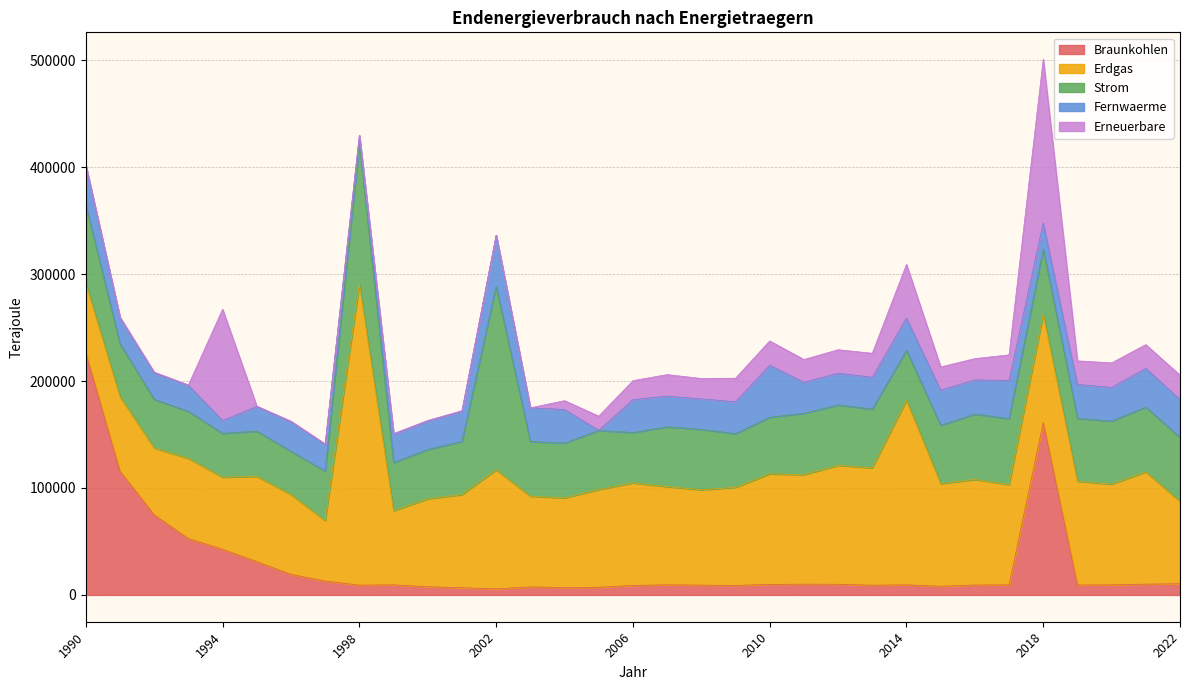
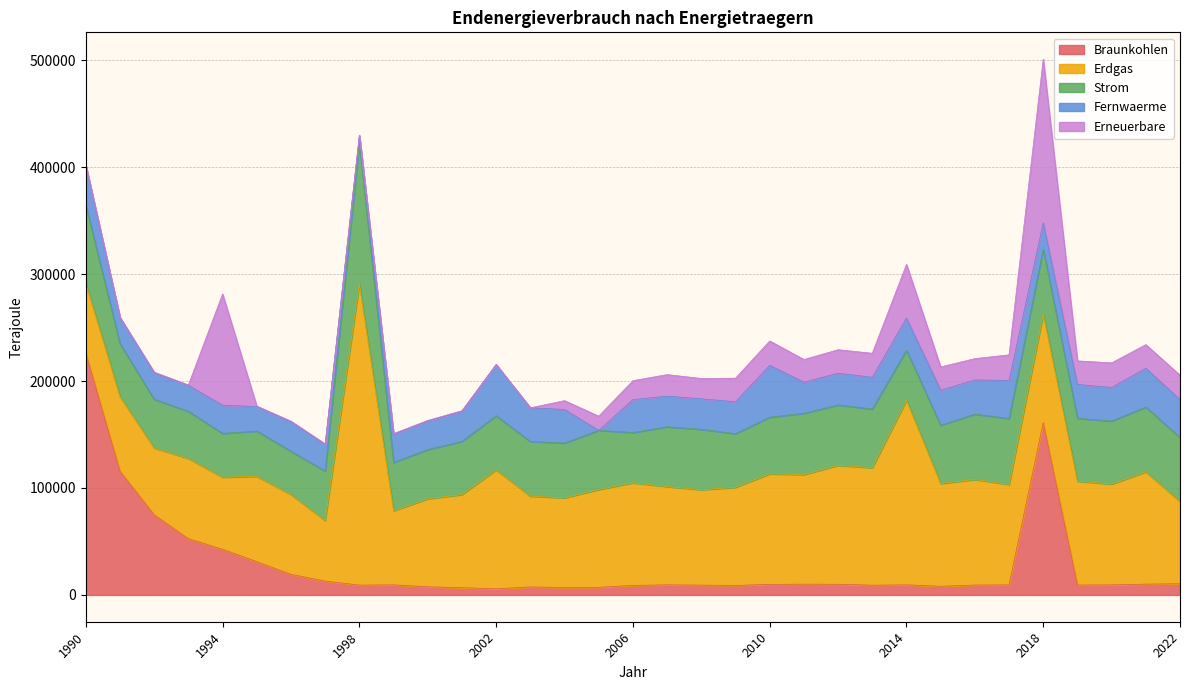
  {
    "Braunkohlen": {
      "1990": 226000,
      "1994": 43000,
      "1998": 9000,
      "2002": 6000,
      "2006": 9000,
      "2010": 10000,
      "2014": 9000,
      "2018": 161000,
      "2022": 10000
    },
    "Erdgas": {
      "1990": 65000,
      "1994": 67000,
      "1998": 282000,
      "2002": 111000,
      "2006": 96000,
      "2010": 103000,
      "2014": 173000,
      "2018": 101000,
      "2022": 77000
    },
    "Strom": {
      "1990": 73000,
      "1994": 41000,
      "1998": 131000,
-     "2002": 172000,
+     "2002": 51000,
      "2006": 47000,
      "2010": 53000,
      "2014": 47000,
      "2018": 61000,
      "2022": 60000
    },
    "Fernwaerme": {
-     "1994": 12000,
+     "1994": 26000,
      "2006": 31000,
      "2010": 49000,
      "2014": 30000,
      "2018": 25000,
      "2022": 36000
    },
    "Erneuerbare": {
      "1994": 104000,
      "2006": 18000,
      "2010": 23000,
      "2014": 50000,
      "2018": 153000,
      "2022": 23000
    }
  }
